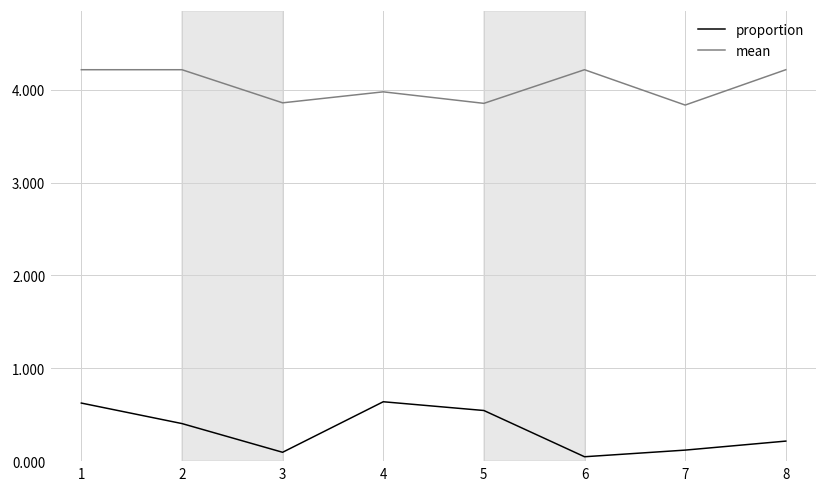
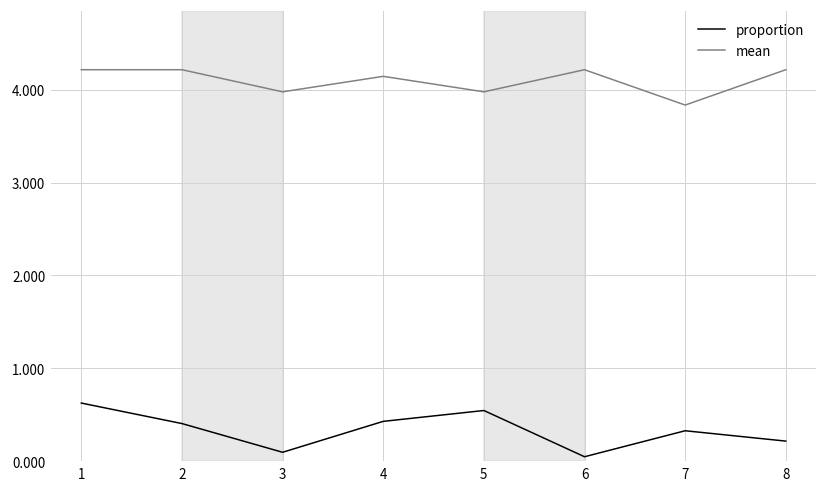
  {
    "proportion": {
      "1": 0.6,
      "2": 0.4,
      "3": 0.1,
-     "4": 0.6,
+     "4": 0.4,
      "5": 0.5,
      "6": 0.0,
-     "7": 0.1,
+     "7": 0.3,
      "8": 0.2
    },
    "mean": {
      "1": 4.2,
      "2": 4.2,
-     "3": 3.9,
-     "4": 4.0,
-     "5": 3.9,
+     "3": 4.0,
+     "4": 4.1,
+     "5": 4.0,
      "6": 4.2,
      "7": 3.8,
      "8": 4.2
    }
  }
